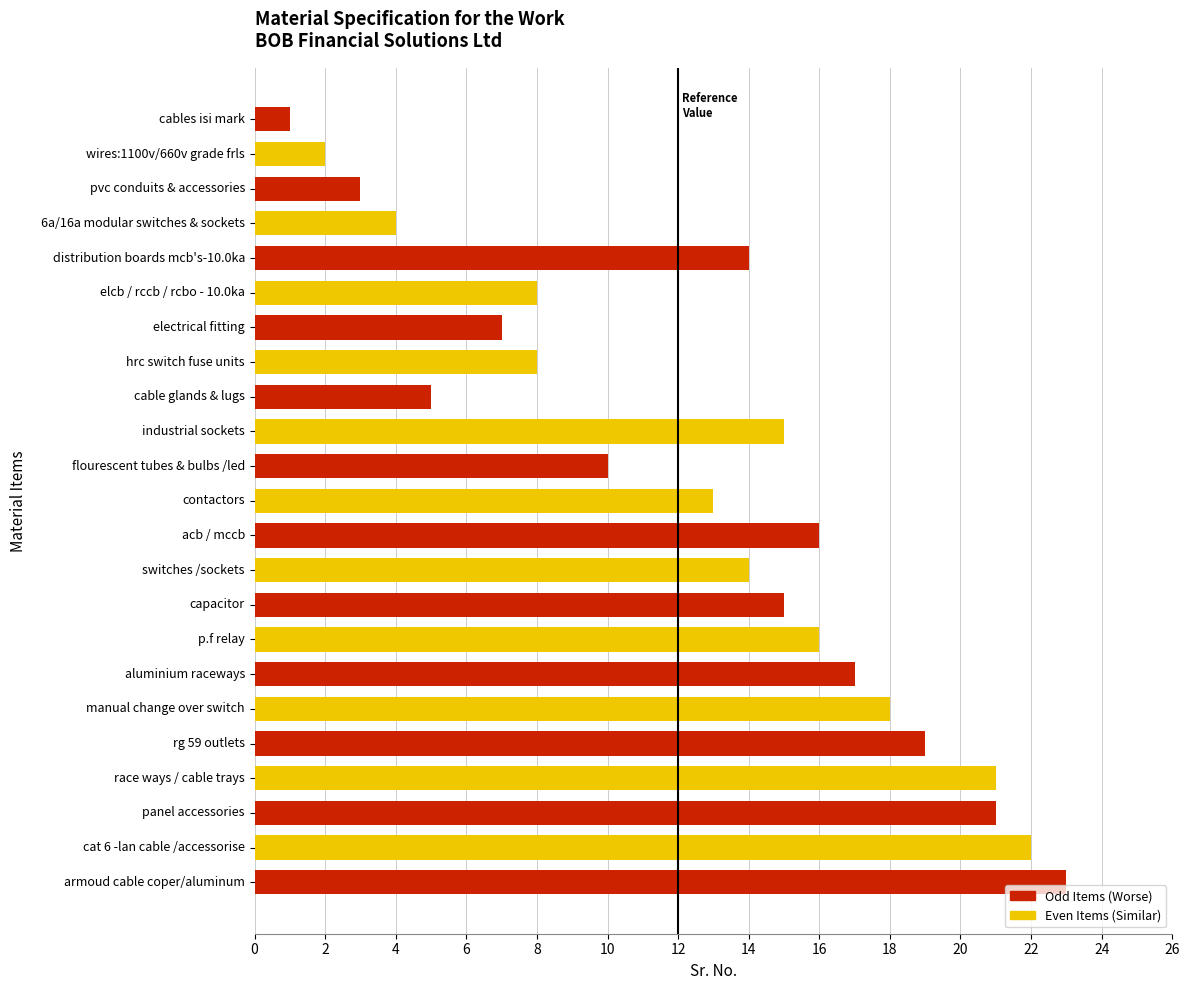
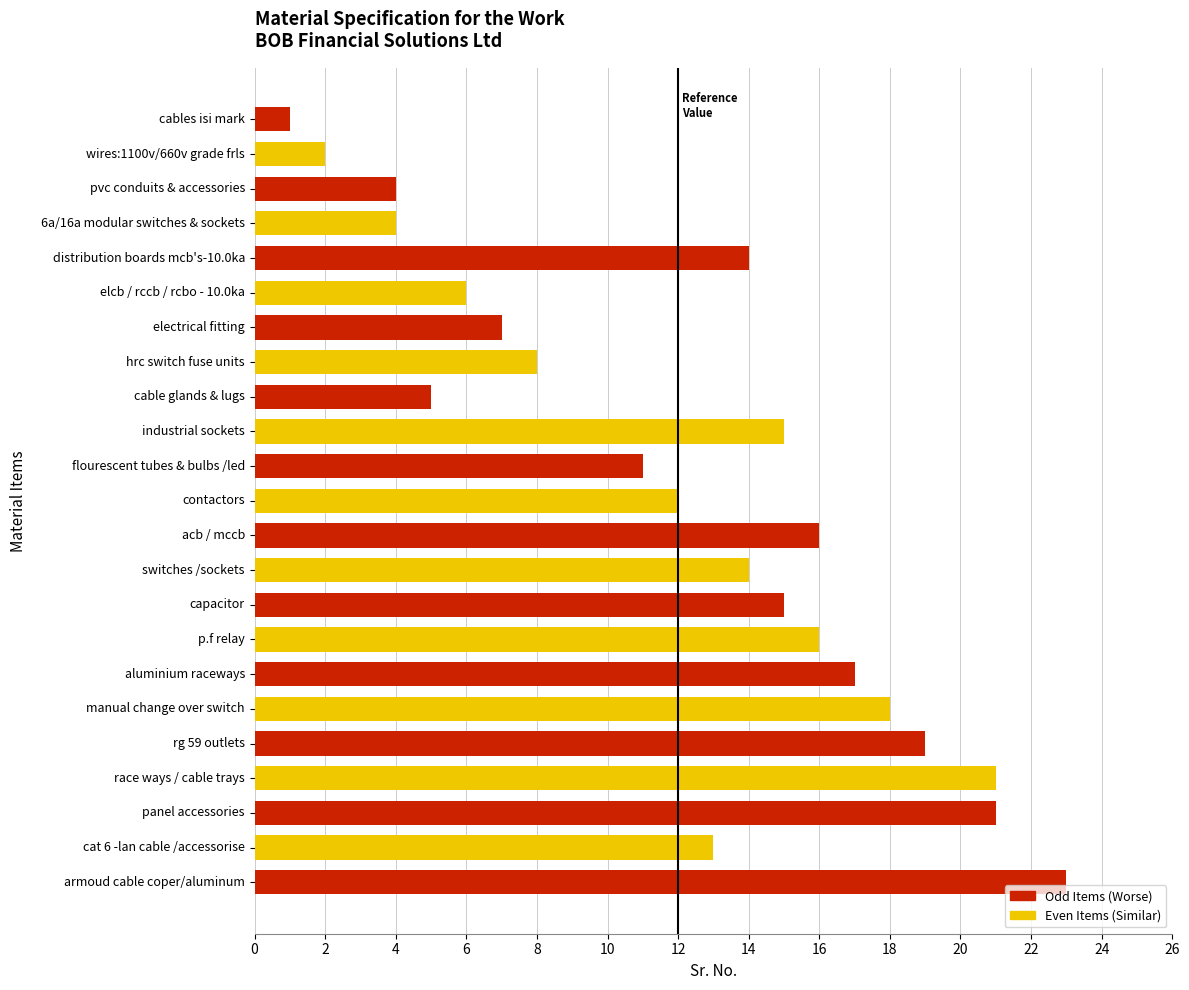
  {
    "cables isi mark": 1,
    "wires:1100v/660v grade frls": 2,
-   "pvc conduits & accessories": 3,
+   "pvc conduits & accessories": 4,
    "6a/16a modular switches & sockets": 4,
    "distribution boards mcb's-10.0ka": 14,
-   "elcb / rccb / rcbo - 10.0ka": 8,
+   "elcb / rccb / rcbo - 10.0ka": 6,
    "electrical fitting": 7,
    "hrc switch fuse units": 8,
    "cable glands & lugs": 5,
    "industrial sockets": 15,
-   "flourescent tubes & bulbs /led": 10,
-   "contactors": 13,
+   "flourescent tubes & bulbs /led": 11,
+   "contactors": 12,
    "acb / mccb": 16,
    "switches /sockets": 14,
    "capacitor": 15,
    "p.f relay": 16,
    "aluminium raceways": 17,
    "manual change over switch": 18,
    "rg 59 outlets": 19,
    "race ways / cable trays": 21,
    "panel accessories": 21,
-   "cat 6 -lan cable /accessorise": 22,
+   "cat 6 -lan cable /accessorise": 13,
    "armoud cable coper/aluminum": 23
  }
